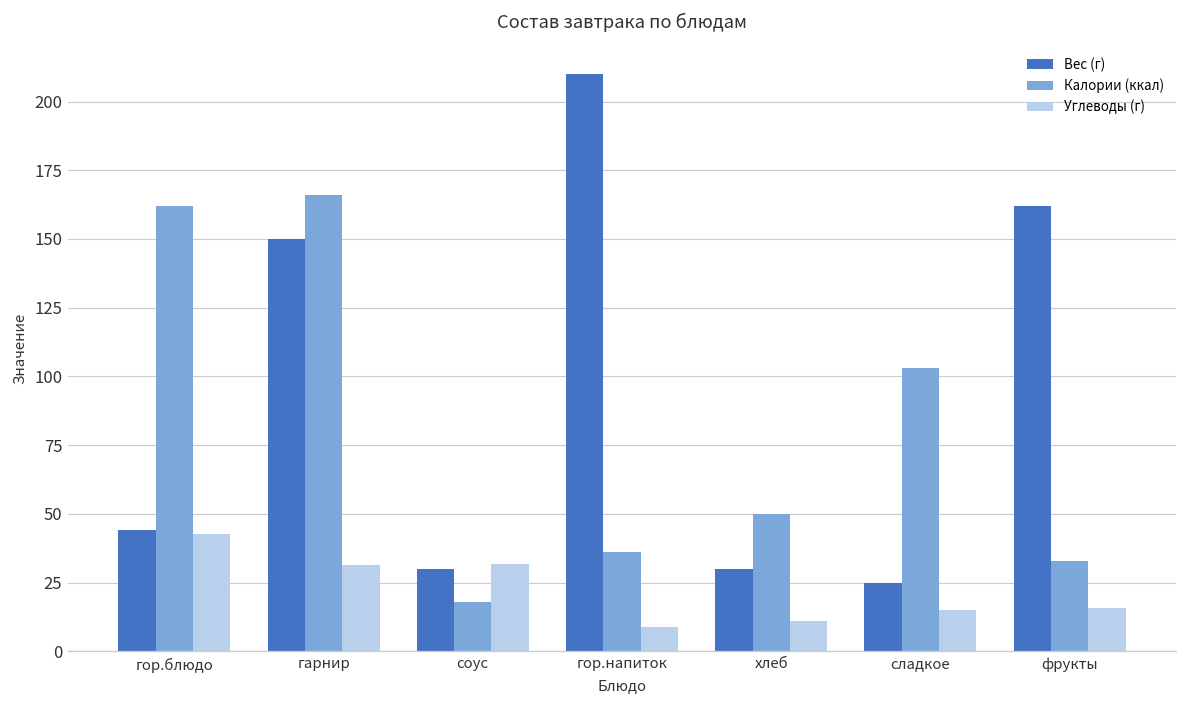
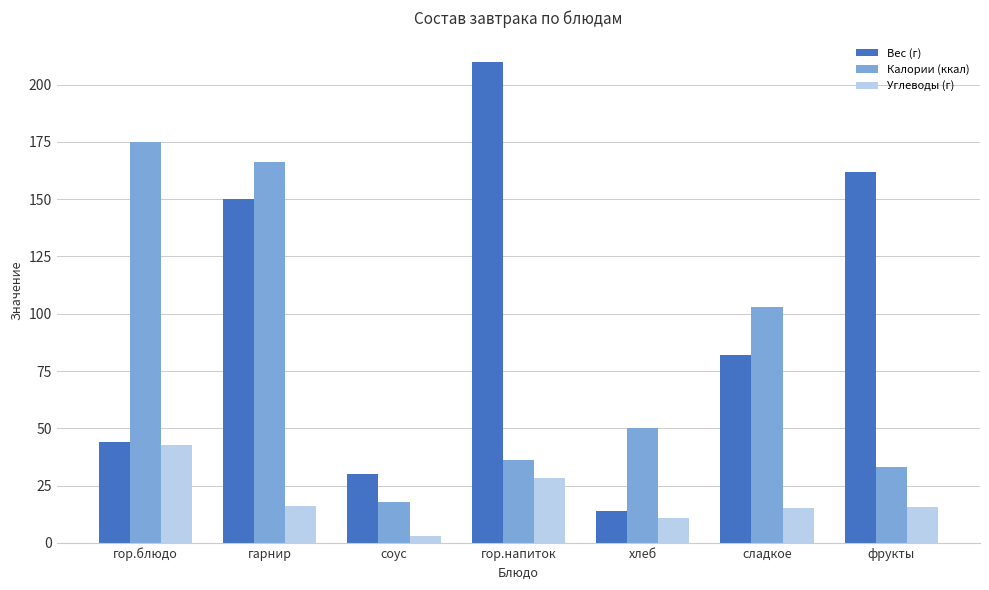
  {
    "Вес (г)": {
      "гор.блюдо": 44,
      "гарнир": 150,
      "соус": 30,
      "гор.напиток": 210,
-     "хлеб": 30,
-     "сладкое": 25,
+     "хлеб": 14,
+     "сладкое": 82,
      "фрукты": 162
    },
    "Калории (ккал)": {
-     "гор.блюдо": 162,
+     "гор.блюдо": 175,
      "гарнир": 166,
      "соус": 18,
      "гор.напиток": 36,
      "хлеб": 50,
      "сладкое": 103,
      "фрукты": 33
    },
    "Углеводы (г)": {
      "гор.блюдо": 43,
-     "гарнир": 31,
-     "соус": 32,
-     "гор.напиток": 9,
+     "гарнир": 16,
+     "соус": 3,
+     "гор.напиток": 28,
      "хлеб": 11,
      "сладкое": 15,
      "фрукты": 16
    }
  }
